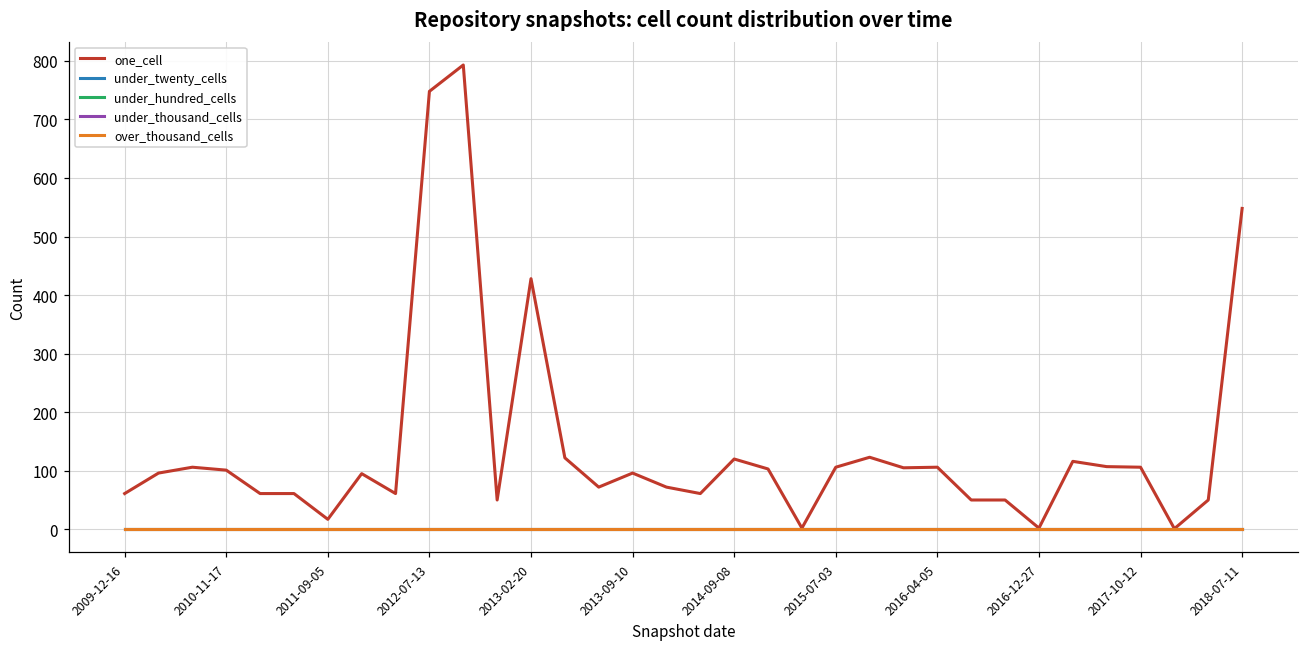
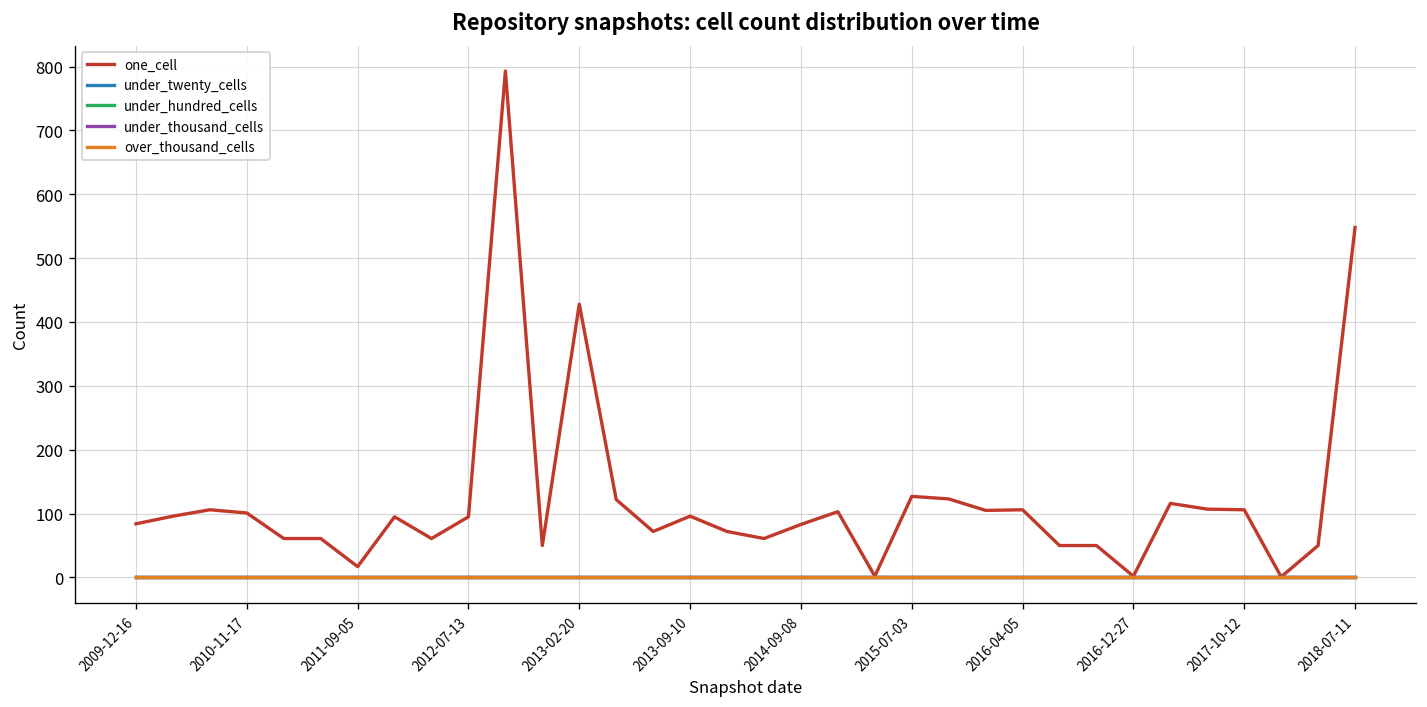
  {
    "one_cell": {
-     "2009-12-16": 60,
+     "2009-12-16": 80,
      "2010-11-17": 100,
      "2011-09-05": 20,
-     "2012-07-13": 750,
+     "2012-07-13": 100,
      "2013-02-20": 430,
      "2013-09-10": 100,
-     "2014-09-08": 120,
-     "2015-07-03": 110,
+     "2014-09-08": 80,
+     "2015-07-03": 130,
      "2016-04-05": 110,
      "2017-10-12": 110,
      "2018-07-11": 550
    },
    "over_thousand_cells": {
      "2009-12-16": 0,
      "2010-11-17": 0,
      "2011-09-05": 0,
      "2012-07-13": 0,
      "2013-02-20": 0,
      "2013-09-10": 0,
      "2014-09-08": 0,
      "2015-07-03": 0,
      "2016-04-05": 0,
      "2017-10-12": 0,
      "2018-07-11": 0
    }
  }
